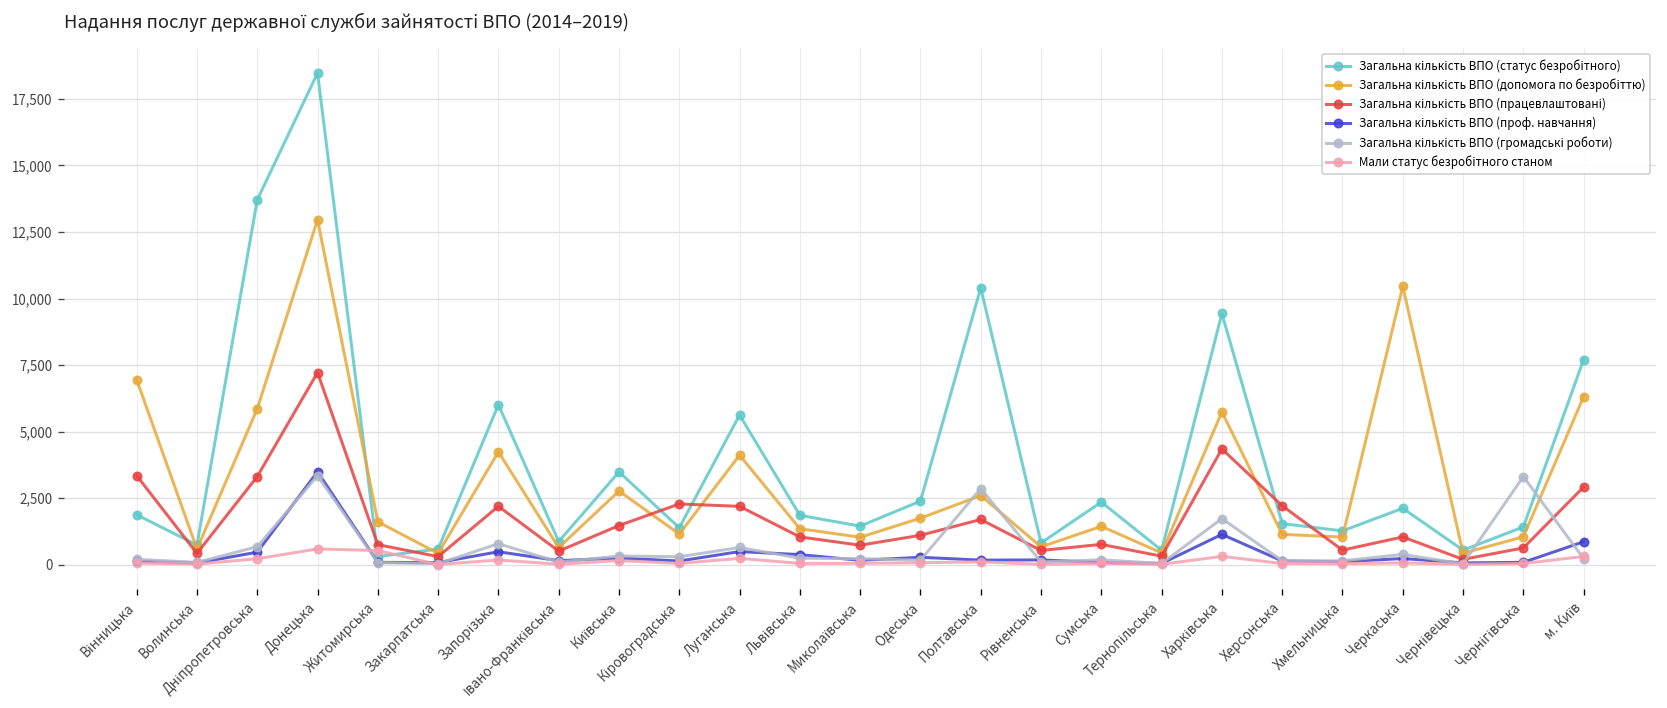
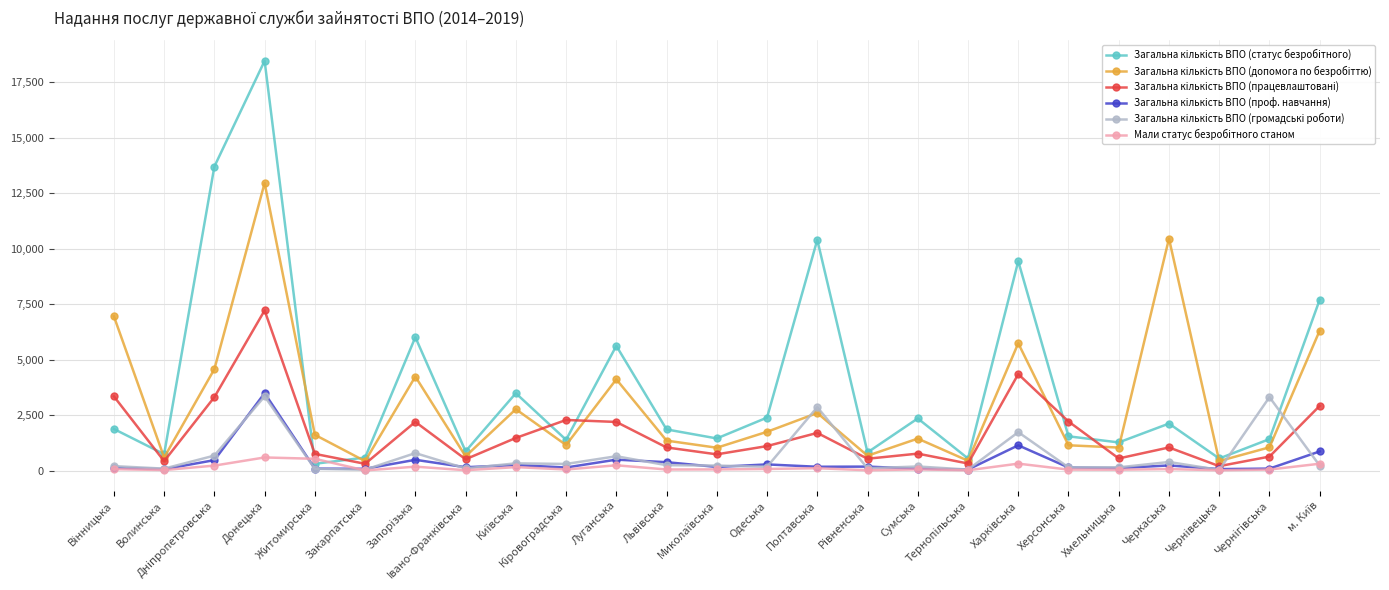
  {
    "Загальна кількість ВПО (статус безробітного)": {
      "Вінницька": "1,900",
      "Волинська": "700",
      "Дніпропетровська": "13,700",
      "Донецька": "18,500",
      "Житомирська": "300",
      "Закарпатська": "600",
      "Запорізька": "6,000",
      "Івано-Франківська": "900",
      "Київська": "3,500",
      "Кіровоградська": "1,400",
      "Луганська": "5,600",
      "Львівська": "1,900",
      "Миколаївська": "1,500",
      "Одеська": "2,400",
      "Полтавська": "10,400",
      "Рівненська": "800",
      "Сумська": "2,400",
      "Харківська": "9,400",
      "Херсонська": "1,500",
      "Хмельницька": "1,300",
      "Черкаська": "2,100",
      "Чернівецька": "500",
      "Чернігівська": "1,400",
      "м. Київ": "7,700"
    },
    "Загальна кількість ВПО (допомога по безробіттю)": {
      "Вінницька": "7,000",
      "Волинська": "600",
-     "Дніпропетровська": "5,900",
+     "Дніпропетровська": "4,600",
      "Донецька": "13,000",
      "Житомирська": "1,600",
      "Закарпатська": "400",
      "Запорізька": "4,200",
      "Івано-Франківська": "600",
      "Київська": "2,800",
      "Кіровоградська": "1,200",
      "Луганська": "4,100",
      "Львівська": "1,400",
      "Миколаївська": "1,000",
      "Одеська": "1,800",
      "Полтавська": "2,600",
      "Рівненська": "700",
      "Сумська": "1,400",
      "Харківська": "5,700",
      "Херсонська": "1,100",
      "Хмельницька": "1,000",
      "Черкаська": "10,500",
      "Чернівецька": "400",
      "Чернігівська": "1,100",
      "м. Київ": "6,300"
    },
    "Загальна кількість ВПО (працевлаштовані)": {
      "Вінницька": "3,300",
      "Волинська": "400",
      "Дніпропетровська": "3,300",
      "Донецька": "7,200",
      "Житомирська": "800",
      "Закарпатська": "300",
      "Запорізька": "2,200",
      "Івано-Франківська": "500",
      "Київська": "1,500",
      "Кіровоградська": "2,300",
      "Луганська": "2,200",
      "Львівська": "1,000",
      "Миколаївська": "700",
      "Одеська": "1,100",
      "Полтавська": "1,700",
      "Рівненська": "500",
      "Сумська": "800",
      "Тернопільська": "300",
      "Харківська": "4,400",
      "Херсонська": "2,200",
      "Хмельницька": "600",
      "Черкаська": "1,000",
      "Чернівецька": "200",
      "Чернігівська": "600",
      "м. Київ": "2,900"
    },
    "Загальна кількість ВПО (проф. навчання)": {
      "Дніпропетровська": "500",
      "Донецька": "3,500",
      "Запорізька": "500",
      "Луганська": "500",
      "Львівська": "400",
      "Харківська": "1,100",
      "Черкаська": "200",
      "м. Київ": "900"
    },
    "Загальна кількість ВПО (громадські роботи)": {
      "Дніпропетровська": "700",
      "Донецька": "3,300",
      "Запорізька": "800",
      "Кіровоградська": "300",
      "Луганська": "600",
      "Львівська": "200",
      "Полтавська": "2,900",
      "Харківська": "1,700",
      "Черкаська": "400",
      "Чернігівська": "3,300"
    },
    "Мали статус безробітного станом": {
      "Дніпропетровська": "200",
      "Донецька": "600",
      "Житомирська": "500",
      "Запорізька": "200",
      "Луганська": "200",
      "Львівська": "100",
      "Харківська": "300",
      "Черкаська": "100"
    }
  }
